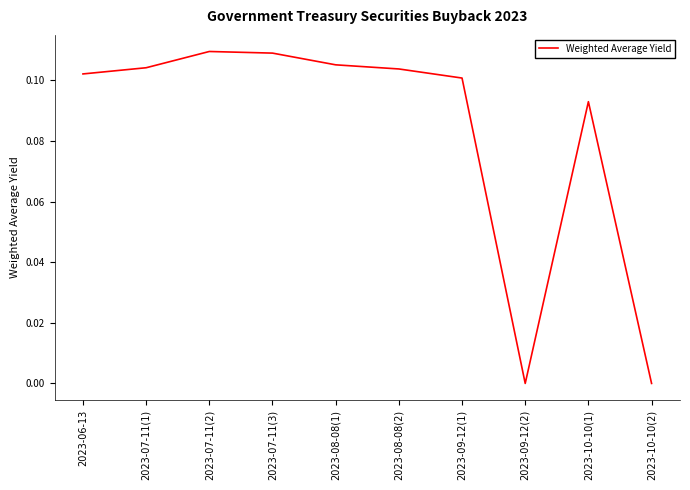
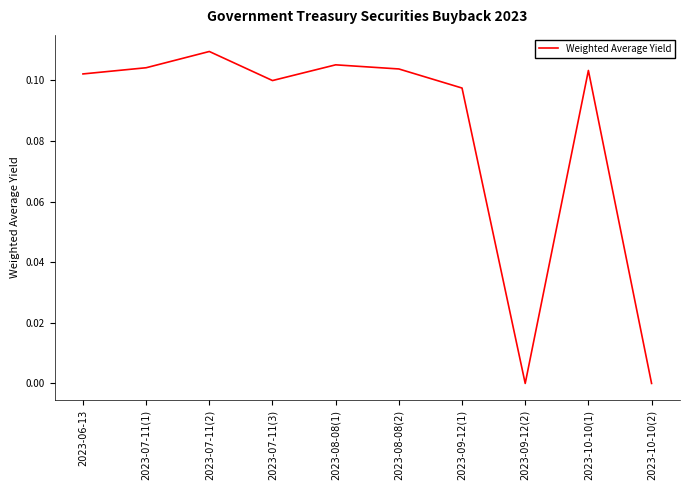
  {
    "2023-06-13": 0.102,
    "2023-07-11(1)": 0.104,
    "2023-07-11(2)": 0.110,
-   "2023-07-11(3)": 0.109,
+   "2023-07-11(3)": 0.100,
    "2023-08-08(1)": 0.105,
    "2023-08-08(2)": 0.104,
-   "2023-09-12(1)": 0.101,
+   "2023-09-12(1)": 0.098,
    "2023-09-12(2)": 0.000,
-   "2023-10-10(1)": 0.093,
+   "2023-10-10(1)": 0.103,
    "2023-10-10(2)": 0.000
  }
